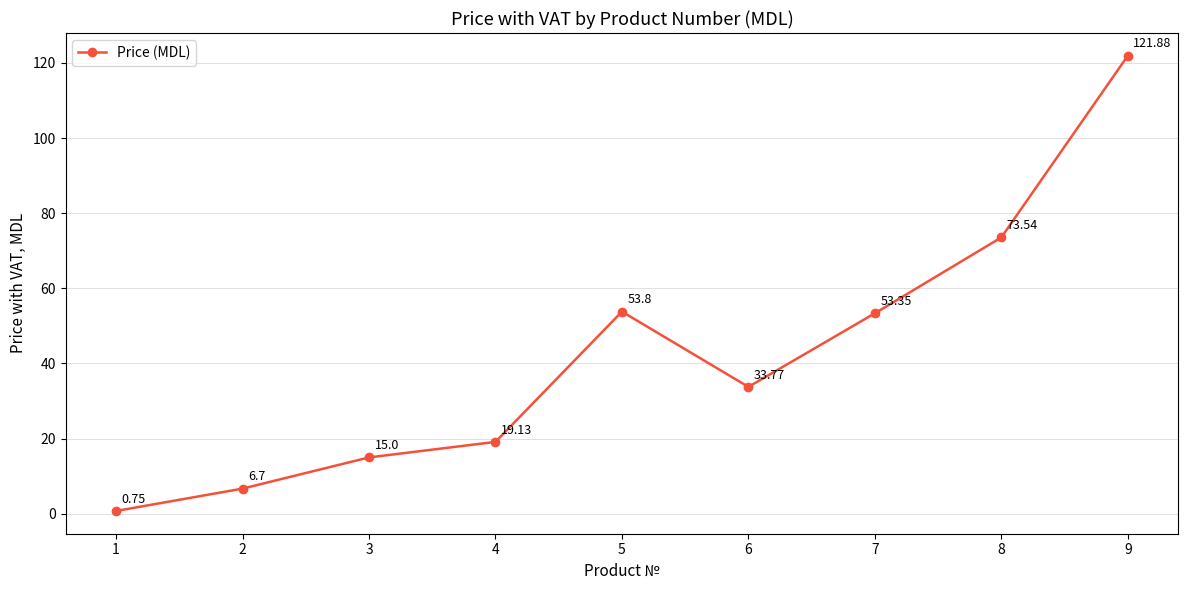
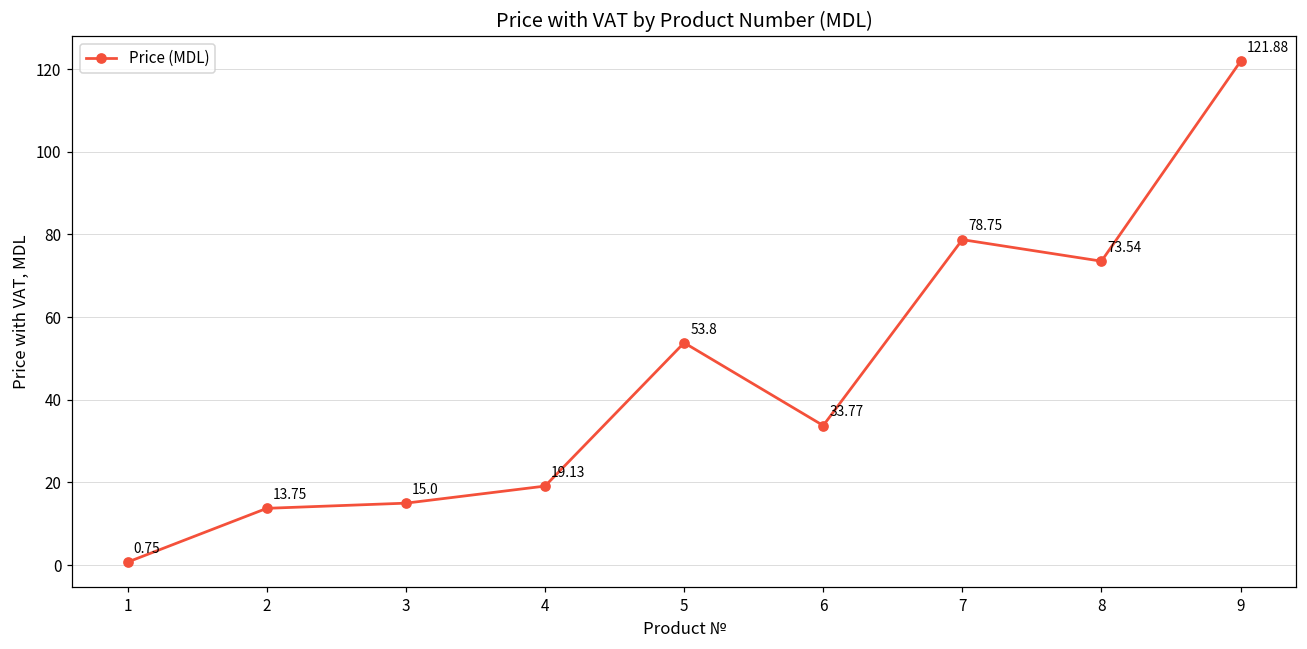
  {
    "1": 0.75,
-   "2": 6.7,
+   "2": 13.75,
    "3": 15.0,
    "4": 19.13,
    "5": 53.8,
    "6": 33.77,
-   "7": 53.35,
+   "7": 78.75,
    "8": 73.54,
    "9": 121.88
  }
